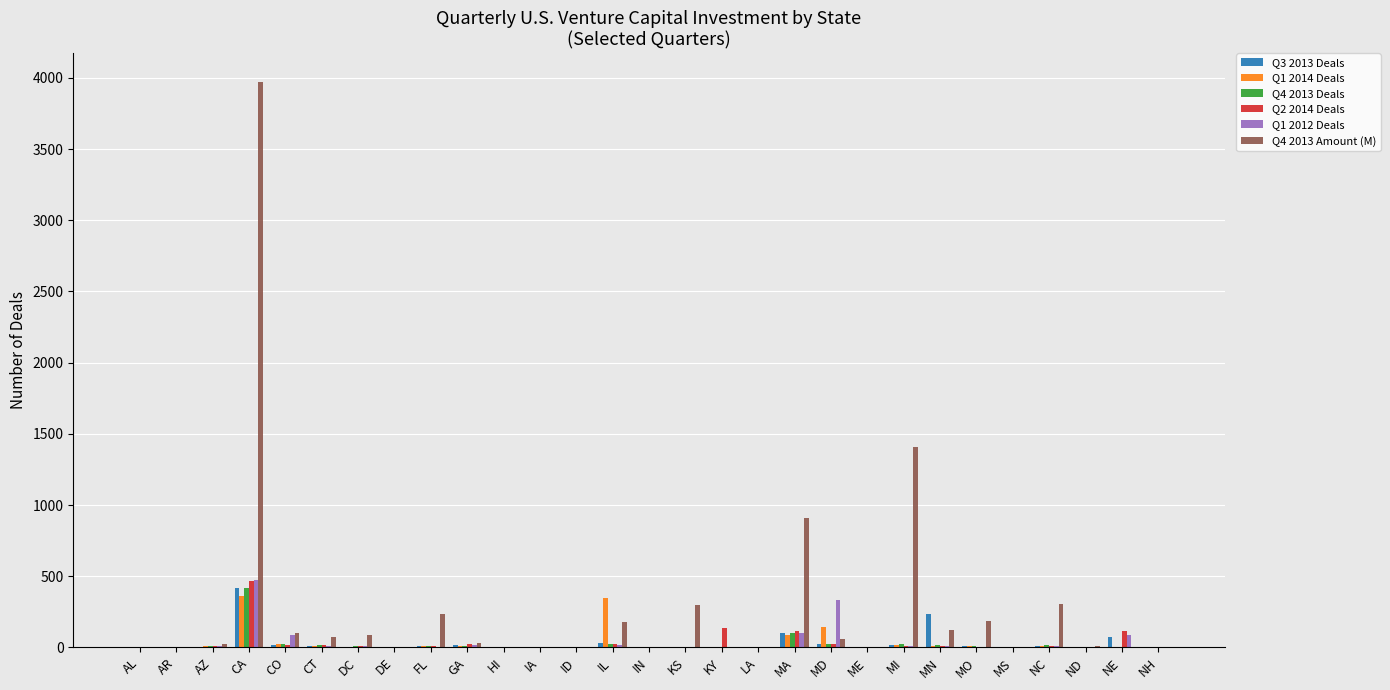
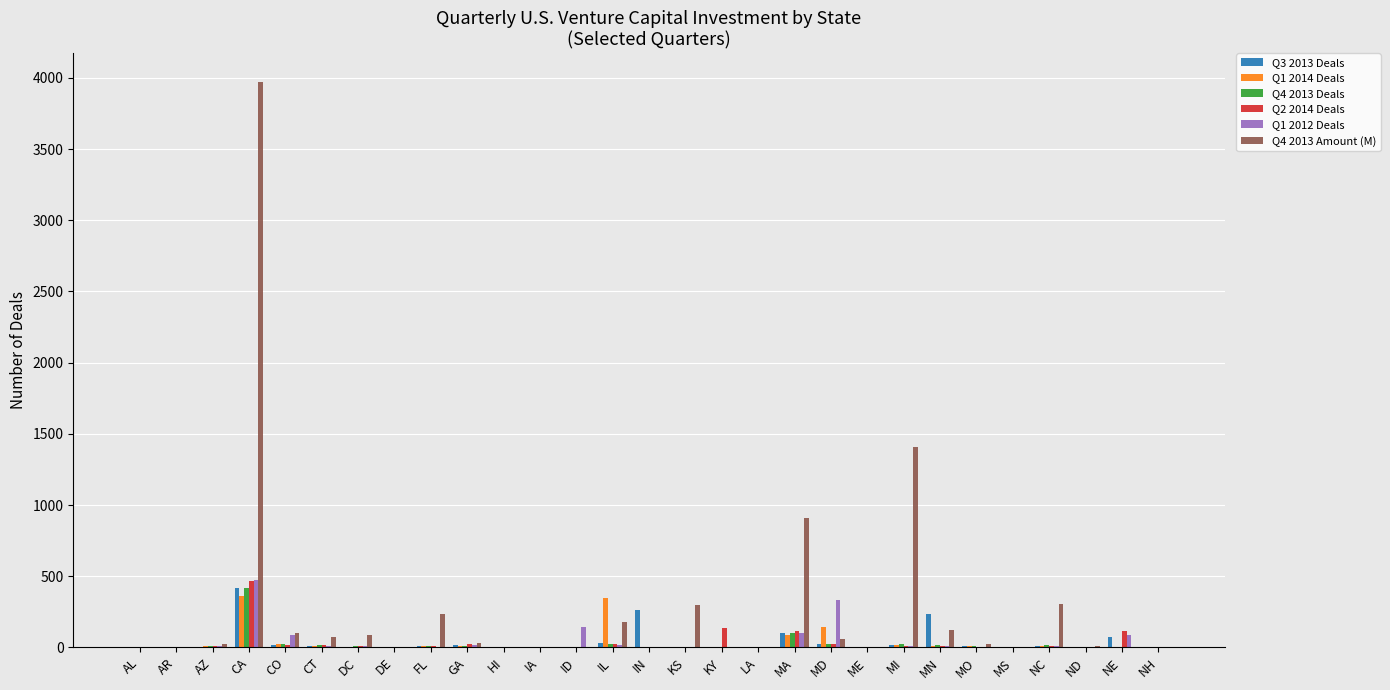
  {
    "Q3 2013 Deals": {
      "AR": 0,
      "CA": 420,
      "CO": 20,
      "DE": 0,
      "IA": 0,
      "IL": 30,
-     "IN": 0,
+     "IN": 260,
      "MA": 100,
      "MD": 30,
      "MI": 20,
      "MN": 240,
      "NE": 70
    },
    "Q1 2014 Deals": {
      "AL": 0,
      "AR": 0,
      "CA": 360,
      "CO": 20,
      "ID": 0,
      "IL": 350,
      "MA": 90,
      "MD": 140,
      "MS": 0,
      "ND": 0
    },
    "Q4 2013 Deals": {
      "CA": 420,
      "CO": 20,
      "IA": 0,
      "ID": 0,
      "IL": 30,
      "MA": 100,
      "MD": 20,
      "ME": 0,
      "MI": 30,
      "MS": 0,
      "NC": 20
    },
    "Q2 2014 Deals": {
      "AL": 0,
      "CA": 470,
      "CO": 20,
      "CT": 20,
      "GA": 20,
      "IA": 0,
      "IL": 30,
      "KY": 140,
      "LA": 0,
      "MA": 110,
      "MD": 20,
      "NE": 120
    },
    "Q1 2012 Deals": {
      "CA": 480,
      "CO": 90,
-     "ID": 0,
+     "ID": 140,
      "IN": 0,
      "KY": 0,
      "LA": 0,
      "MA": 100,
      "MD": 340,
      "MO": 0,
      "MS": 0,
      "NE": 90
    },
    "Q4 2013 Amount (M)": {
      "AZ": 30,
      "CA": 3970,
      "CO": 100,
      "CT": 80,
      "DC": 90,
      "FL": 230,
      "GA": 30,
      "IA": 0,
      "ID": 0,
      "IL": 180,
      "KS": 290,
      "MA": 910,
      "MD": 60,
      "ME": 0,
      "MI": 1410,
      "MN": 120,
-     "MO": 180,
+     "MO": 30,
      "MS": 0,
      "NC": 310
    }
  }
